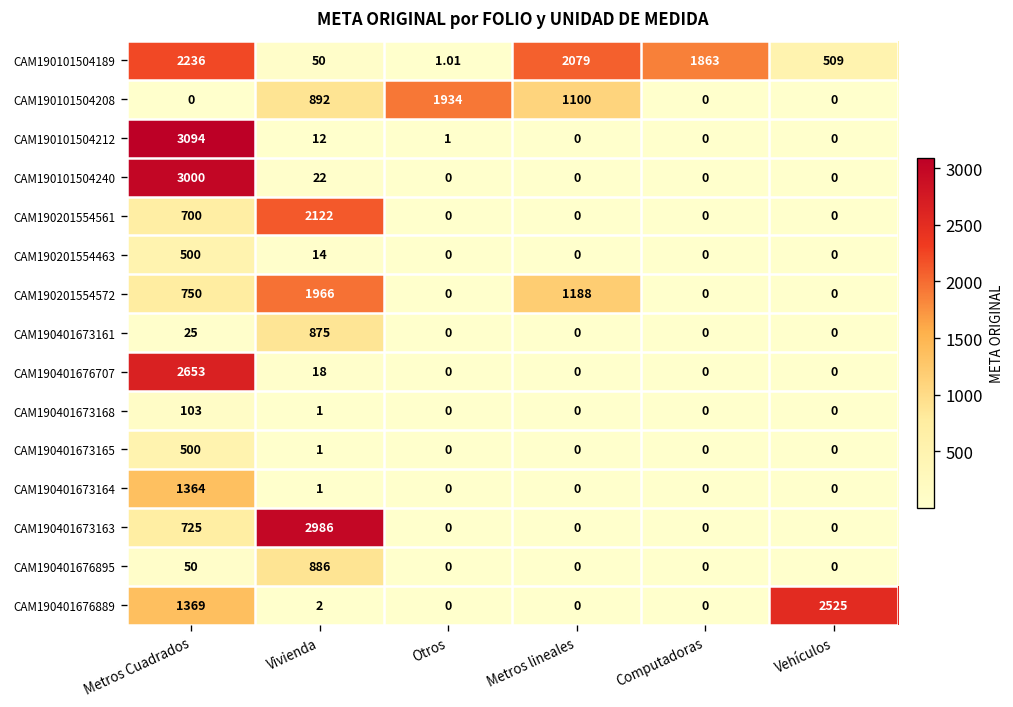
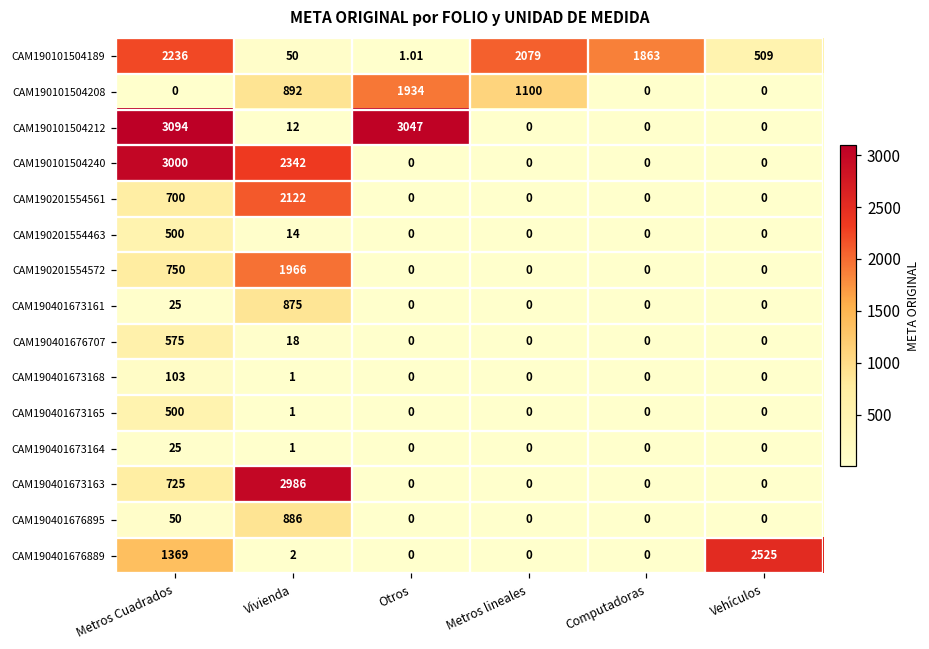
  {
    "CAM190101504189": {
      "Metros Cuadrados": 2236,
      "Vivienda": 50,
      "Otros": 1.01,
      "Metros lineales": 2079,
      "Computadoras": 1863,
      "Vehículos": 509
    },
    "CAM190101504208": {
      "Metros Cuadrados": 0,
      "Vivienda": 892,
      "Otros": 1934,
      "Metros lineales": 1100,
      "Computadoras": 0,
      "Vehículos": 0
    },
    "CAM190101504212": {
      "Metros Cuadrados": 3094,
      "Vivienda": 12,
-     "Otros": 1,
+     "Otros": 3047,
      "Metros lineales": 0,
      "Computadoras": 0,
      "Vehículos": 0
    },
    "CAM190101504240": {
      "Metros Cuadrados": 3000,
-     "Vivienda": 22,
+     "Vivienda": 2342,
      "Otros": 0,
      "Metros lineales": 0,
      "Computadoras": 0,
      "Vehículos": 0
    },
    "CAM190201554561": {
      "Metros Cuadrados": 700,
      "Vivienda": 2122,
      "Otros": 0,
      "Metros lineales": 0,
      "Computadoras": 0,
      "Vehículos": 0
    },
    "CAM190201554463": {
      "Metros Cuadrados": 500,
      "Vivienda": 14,
      "Otros": 0,
      "Metros lineales": 0,
      "Computadoras": 0,
      "Vehículos": 0
    },
    "CAM190201554572": {
      "Metros Cuadrados": 750,
      "Vivienda": 1966,
      "Otros": 0,
-     "Metros lineales": 1188,
+     "Metros lineales": 0,
      "Computadoras": 0,
      "Vehículos": 0
    },
    "CAM190401673161": {
      "Metros Cuadrados": 25,
      "Vivienda": 875,
      "Otros": 0,
      "Metros lineales": 0,
      "Computadoras": 0,
      "Vehículos": 0
    },
    "CAM190401676707": {
-     "Metros Cuadrados": 2653,
+     "Metros Cuadrados": 575,
      "Vivienda": 18,
      "Otros": 0,
      "Metros lineales": 0,
      "Computadoras": 0,
      "Vehículos": 0
    },
    "CAM190401673168": {
      "Metros Cuadrados": 103,
      "Vivienda": 1,
      "Otros": 0,
      "Metros lineales": 0,
      "Computadoras": 0,
      "Vehículos": 0
    },
    "CAM190401673165": {
      "Metros Cuadrados": 500,
      "Vivienda": 1,
      "Otros": 0,
      "Metros lineales": 0,
      "Computadoras": 0,
      "Vehículos": 0
    },
    "CAM190401673164": {
-     "Metros Cuadrados": 1364,
+     "Metros Cuadrados": 25,
      "Vivienda": 1,
      "Otros": 0,
      "Metros lineales": 0,
      "Computadoras": 0,
      "Vehículos": 0
    },
    "CAM190401673163": {
      "Metros Cuadrados": 725,
      "Vivienda": 2986,
      "Otros": 0,
      "Metros lineales": 0,
      "Computadoras": 0,
      "Vehículos": 0
    },
    "CAM190401676895": {
      "Metros Cuadrados": 50,
      "Vivienda": 886,
      "Otros": 0,
      "Metros lineales": 0,
      "Computadoras": 0,
      "Vehículos": 0
    },
    "CAM190401676889": {
      "Metros Cuadrados": 1369,
      "Vivienda": 2,
      "Otros": 0,
      "Metros lineales": 0,
      "Computadoras": 0,
      "Vehículos": 2525
    }
  }
